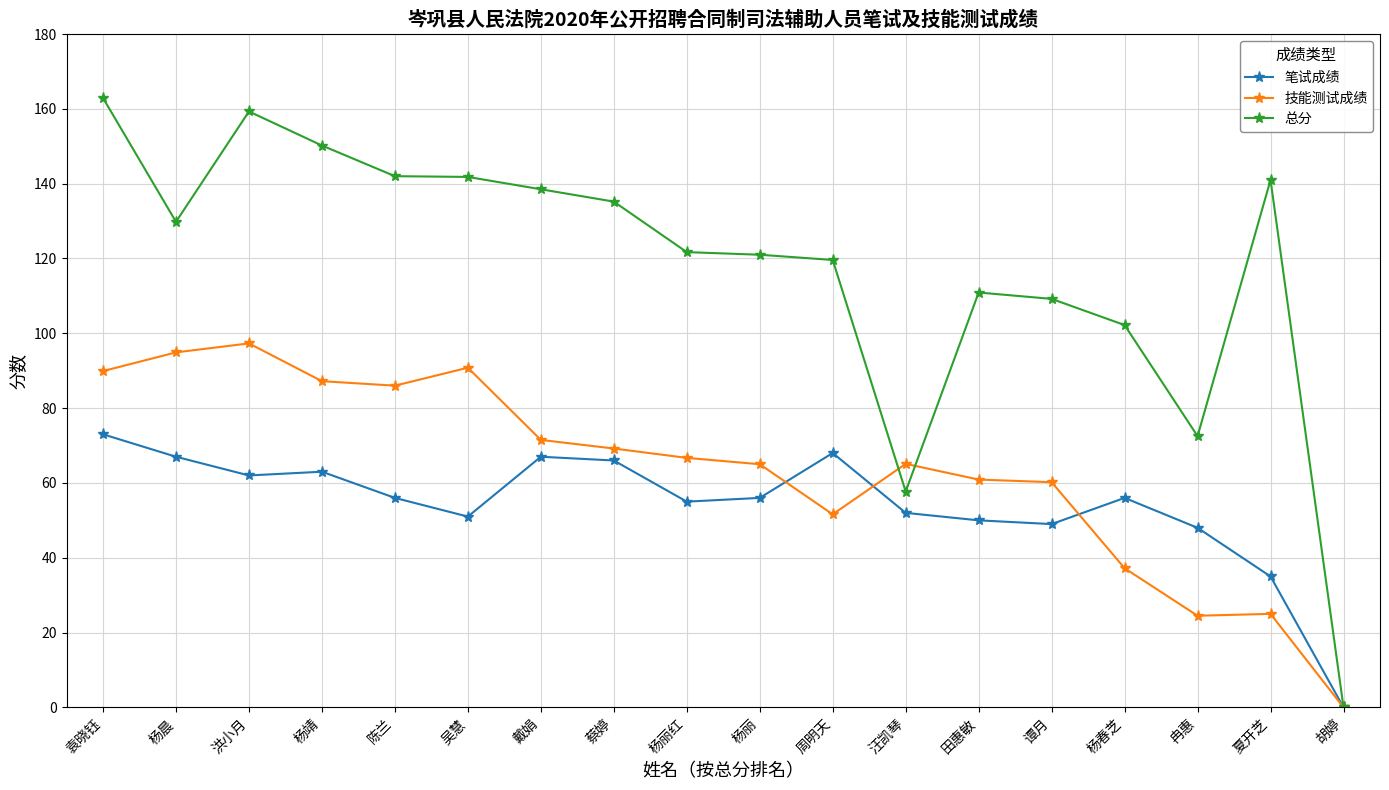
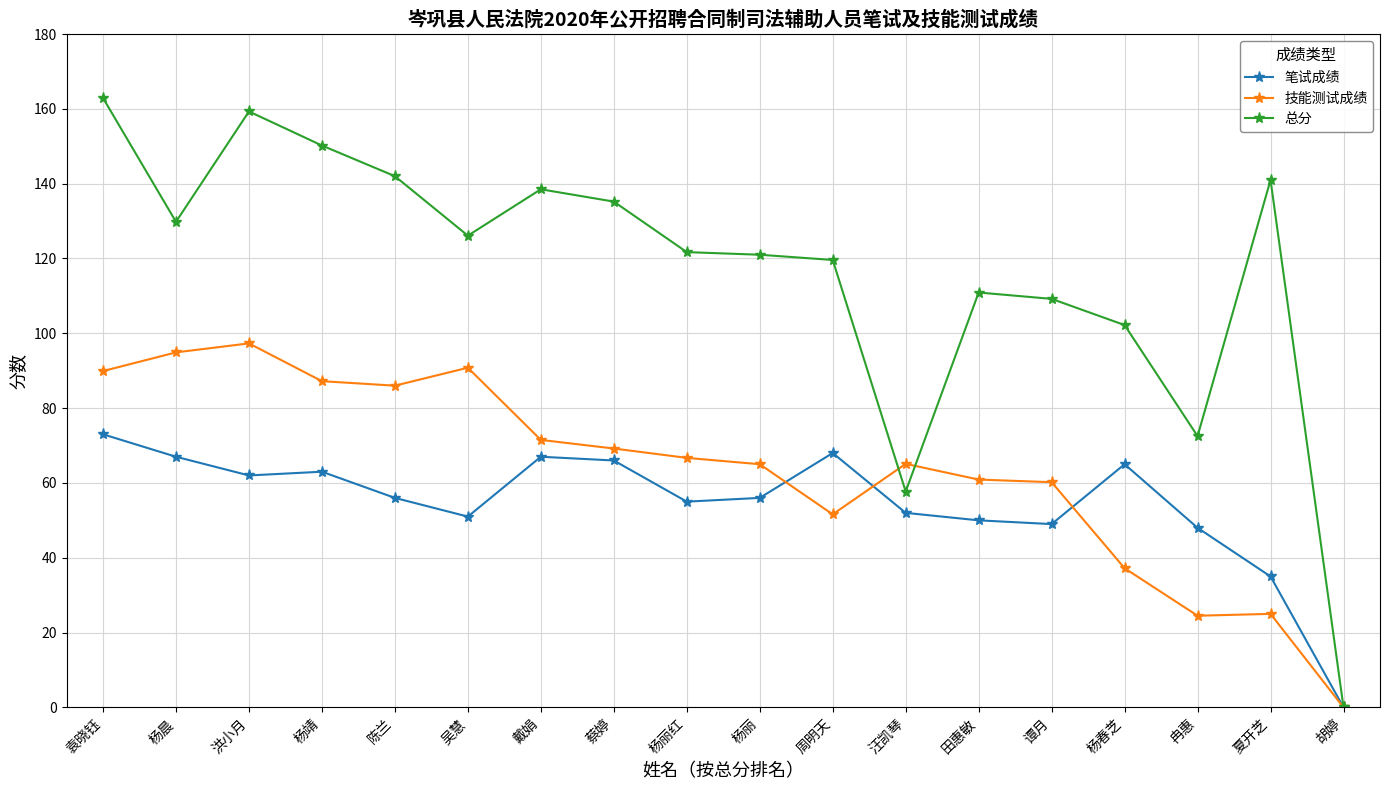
  {
    "笔试成绩": {
      "袁晓钰": 73,
      "杨晨": 67,
      "洪小月": 62,
      "杨靖": 63,
      "陈兰": 56,
      "吴慧": 51,
      "戴娟": 67,
      "蔡婷": 66,
      "杨丽红": 55,
      "杨丽": 56,
      "周明天": 68,
      "汪凯琴": 52,
      "田惠敏": 50,
      "谭月": 49,
-     "杨春芝": 56,
+     "杨春芝": 65,
      "冉惠": 48,
      "夏开芝": 35
    },
    "技能测试成绩": {
      "袁晓钰": 90,
      "杨晨": 95,
      "洪小月": 97,
      "杨靖": 87,
      "陈兰": 86,
      "吴慧": 91,
      "戴娟": 72,
      "蔡婷": 69,
      "杨丽红": 67,
      "杨丽": 65,
      "周明天": 52,
      "汪凯琴": 65,
      "田惠敏": 61,
      "谭月": 60,
      "杨春芝": 37,
      "冉惠": 25,
      "夏开芝": 25
    },
    "总分": {
      "袁晓钰": 163,
      "杨晨": 130,
      "洪小月": 159,
      "杨靖": 150,
      "陈兰": 142,
-     "吴慧": 142,
+     "吴慧": 126,
      "戴娟": 139,
      "蔡婷": 135,
      "杨丽红": 122,
      "杨丽": 121,
      "周明天": 120,
      "汪凯琴": 58,
      "田惠敏": 111,
      "谭月": 109,
      "杨春芝": 102,
      "冉惠": 73,
      "夏开芝": 141
    }
  }
